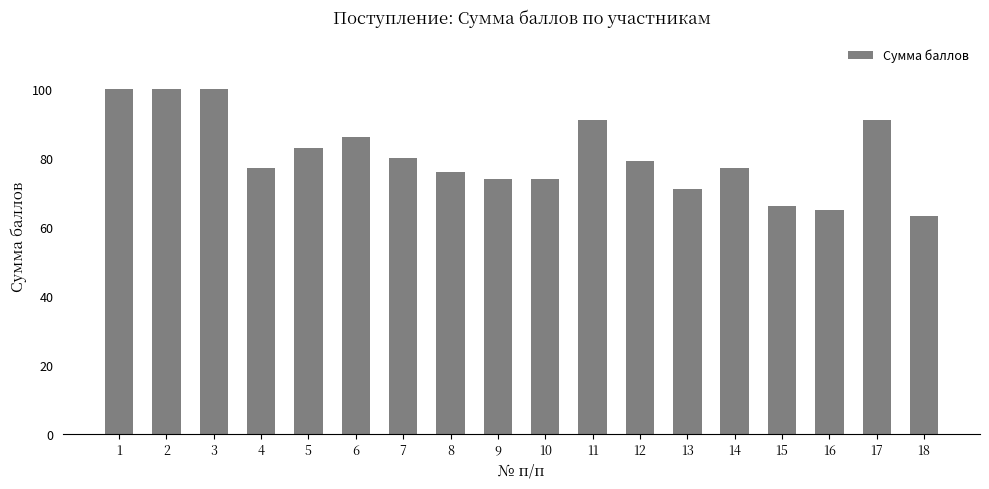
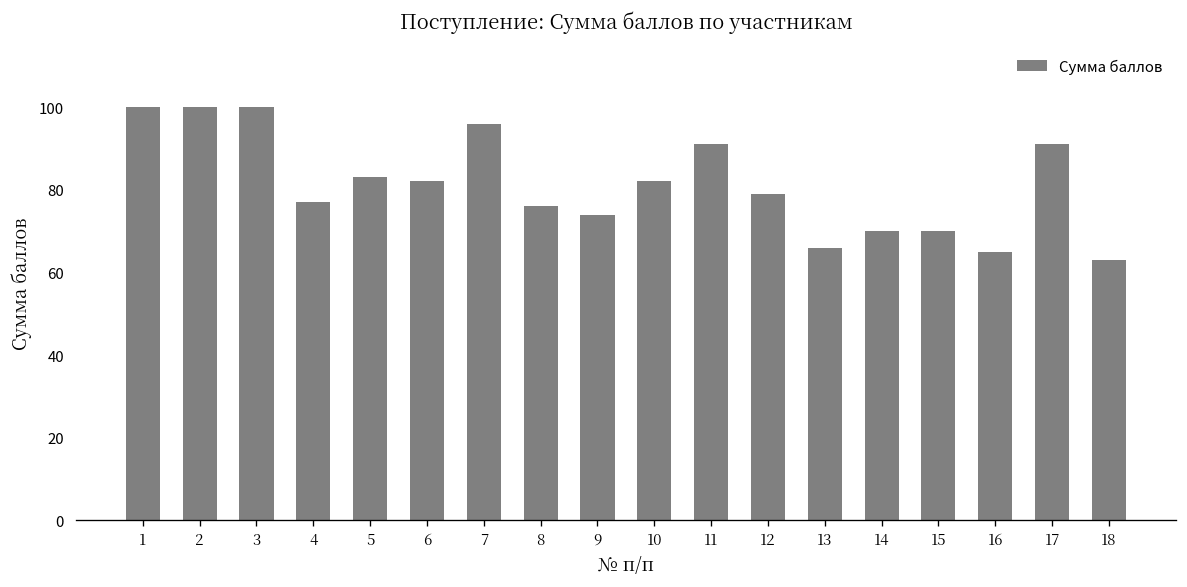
  {
    "1": 100,
    "2": 100,
    "3": 100,
    "4": 77,
    "5": 83,
-   "6": 86,
-   "7": 80,
+   "6": 82,
+   "7": 96,
    "8": 76,
    "9": 74,
-   "10": 74,
+   "10": 82,
    "11": 91,
    "12": 79,
-   "13": 71,
-   "14": 77,
-   "15": 66,
+   "13": 66,
+   "14": 70,
+   "15": 70,
    "16": 65,
    "17": 91,
    "18": 63
  }
